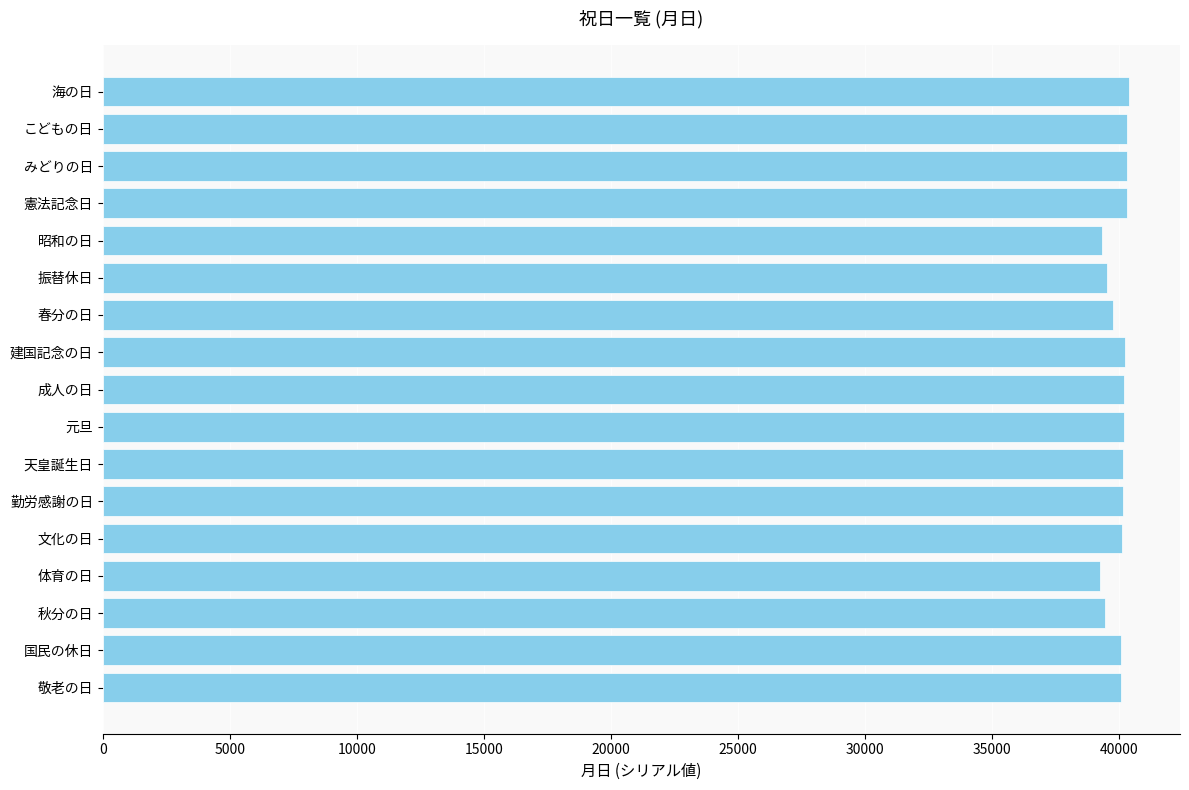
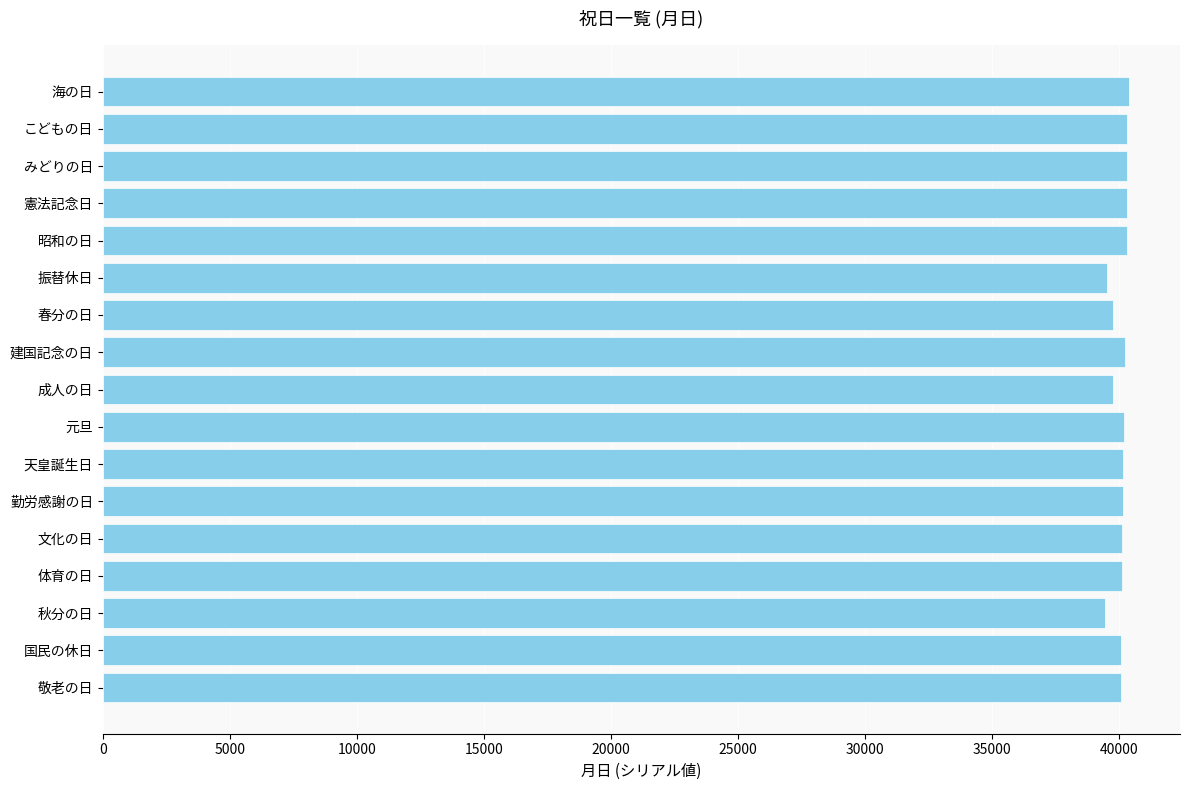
  {
    "海の日": 40400,
    "こどもの日": 40300,
    "みどりの日": 40300,
    "憲法記念日": 40300,
-   "昭和の日": 39300,
+   "昭和の日": 40300,
    "振替休日": 39500,
    "春分の日": 39800,
    "建国記念の日": 40200,
-   "成人の日": 40200,
+   "成人の日": 39800,
    "元旦": 40200,
    "天皇誕生日": 40200,
    "勤労感謝の日": 40100,
    "文化の日": 40100,
-   "体育の日": 39300,
+   "体育の日": 40100,
    "秋分の日": 39400,
    "国民の休日": 40100,
    "敬老の日": 40100
  }
